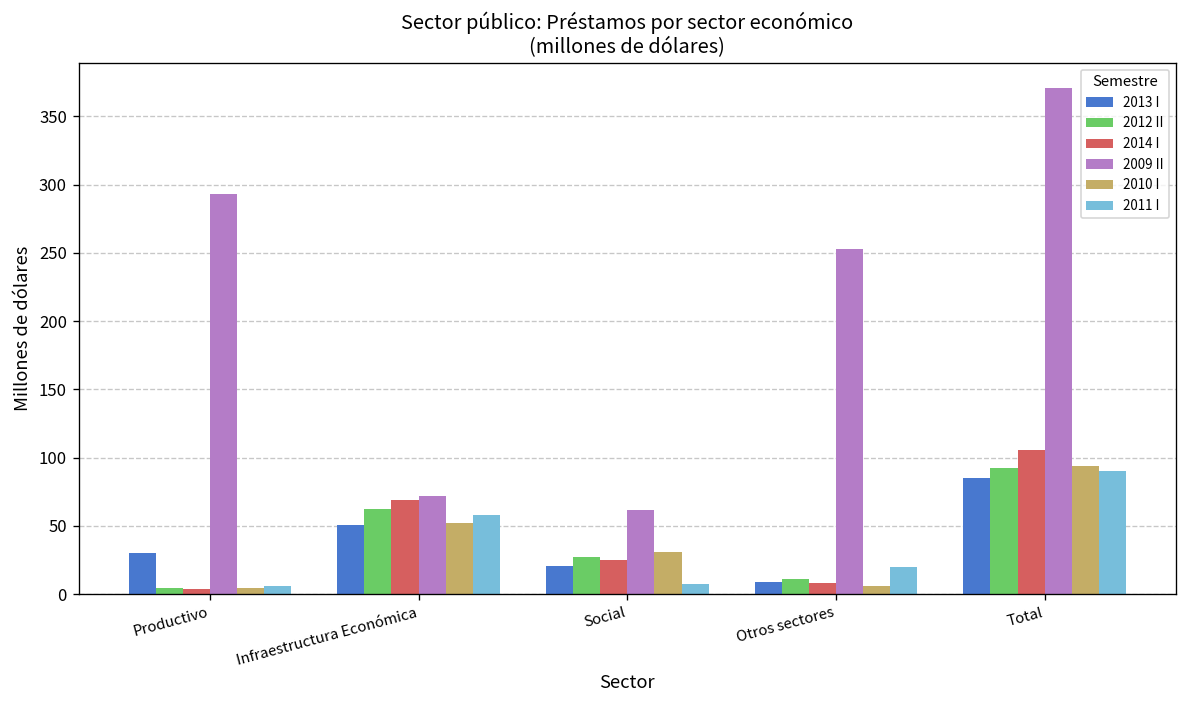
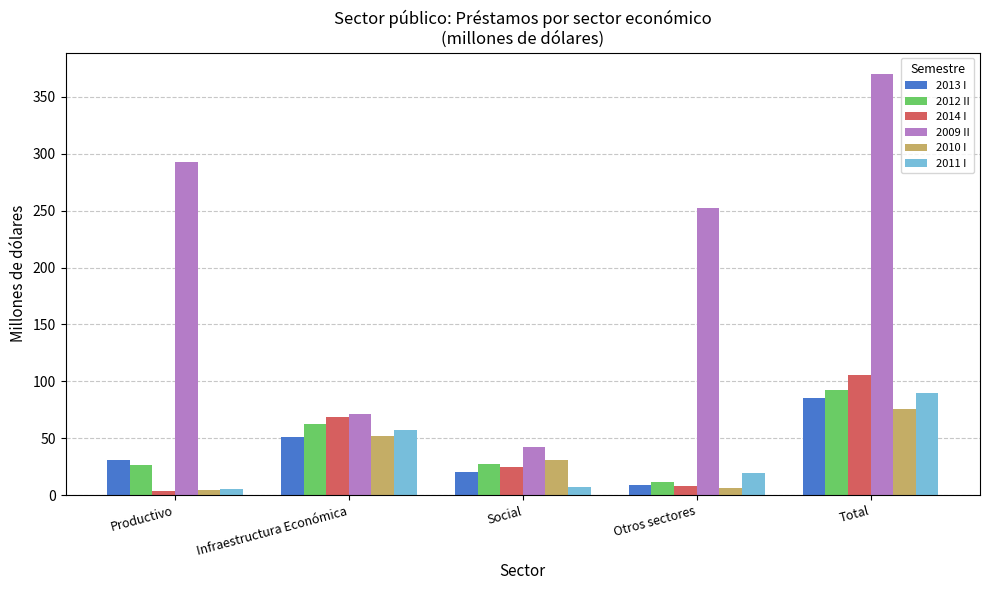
  {
    "2013 I": {
      "Productivo": 30,
      "Infraestructura Económica": 51,
      "Social": 20,
      "Otros sectores": 9,
      "Total": 85
    },
    "2012 II": {
-     "Productivo": 4,
+     "Productivo": 27,
      "Infraestructura Económica": 62,
      "Social": 27,
      "Otros sectores": 11,
      "Total": 92
    },
    "2014 I": {
      "Productivo": 4,
      "Infraestructura Económica": 69,
      "Social": 25,
      "Otros sectores": 8,
      "Total": 105
    },
    "2009 II": {
      "Productivo": 293,
      "Infraestructura Económica": 72,
-     "Social": 62,
+     "Social": 42,
      "Otros sectores": 253,
      "Total": 370
    },
    "2010 I": {
      "Productivo": 4,
      "Infraestructura Económica": 52,
      "Social": 31,
      "Otros sectores": 6,
-     "Total": 94
+     "Total": 76
    },
    "2011 I": {
      "Productivo": 6,
      "Infraestructura Económica": 58,
      "Social": 7,
      "Otros sectores": 20,
      "Total": 90
    }
  }
